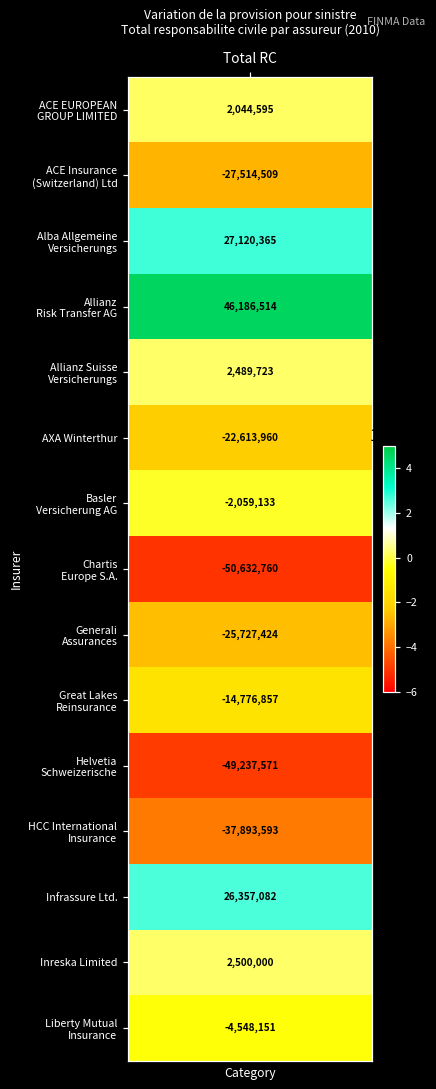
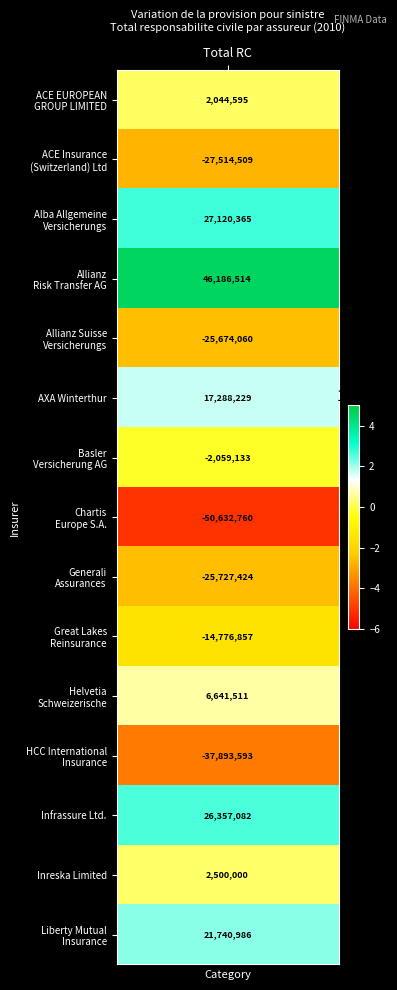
  {
    "ACE EUROPEAN GROUP LIMITED": {
      "Total RC": "2,044,595"
    },
    "ACE Insurance (Switzerland) Ltd": {
      "Total RC": "-27,514,509"
    },
    "Alba Allgemeine Versicherungs": {
      "Total RC": "27,120,365"
    },
    "Allianz Risk Transfer AG": {
      "Total RC": "46,186,514"
    },
    "Allianz Suisse Versicherungs": {
-     "Total RC": "2,489,723"
+     "Total RC": "-25,674,060"
    },
    "AXA Winterthur": {
-     "Total RC": "-22,613,960"
+     "Total RC": "17,288,229"
    },
    "Basler Versicherung AG": {
      "Total RC": "-2,059,133"
    },
    "Chartis Europe S.A.": {
      "Total RC": "-50,632,760"
    },
    "Generali Assurances": {
      "Total RC": "-25,727,424"
    },
    "Great Lakes Reinsurance": {
      "Total RC": "-14,776,857"
    },
    "Helvetia Schweizerische": {
-     "Total RC": "-49,237,571"
+     "Total RC": "6,641,511"
    },
    "HCC International Insurance": {
      "Total RC": "-37,893,593"
    },
    "Infrassure Ltd.": {
      "Total RC": "26,357,082"
    },
    "Inreska Limited": {
      "Total RC": "2,500,000"
    },
    "Liberty Mutual Insurance": {
-     "Total RC": "-4,548,151"
+     "Total RC": "21,740,986"
    }
  }
